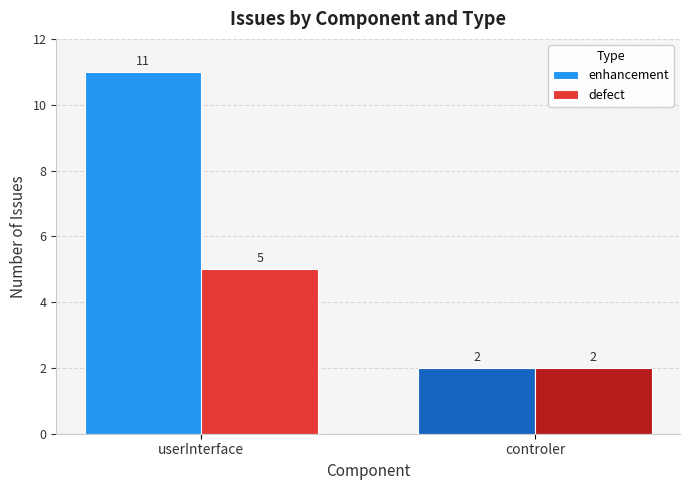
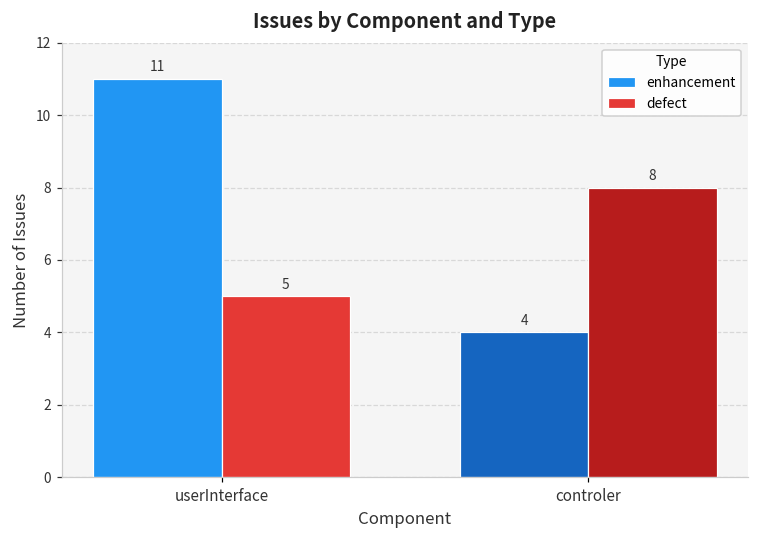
  {
    "enhancement": {
      "userInterface": 11,
-     "controler": 2
+     "controler": 4
    },
    "defect": {
      "userInterface": 5,
-     "controler": 2
+     "controler": 8
    }
  }
